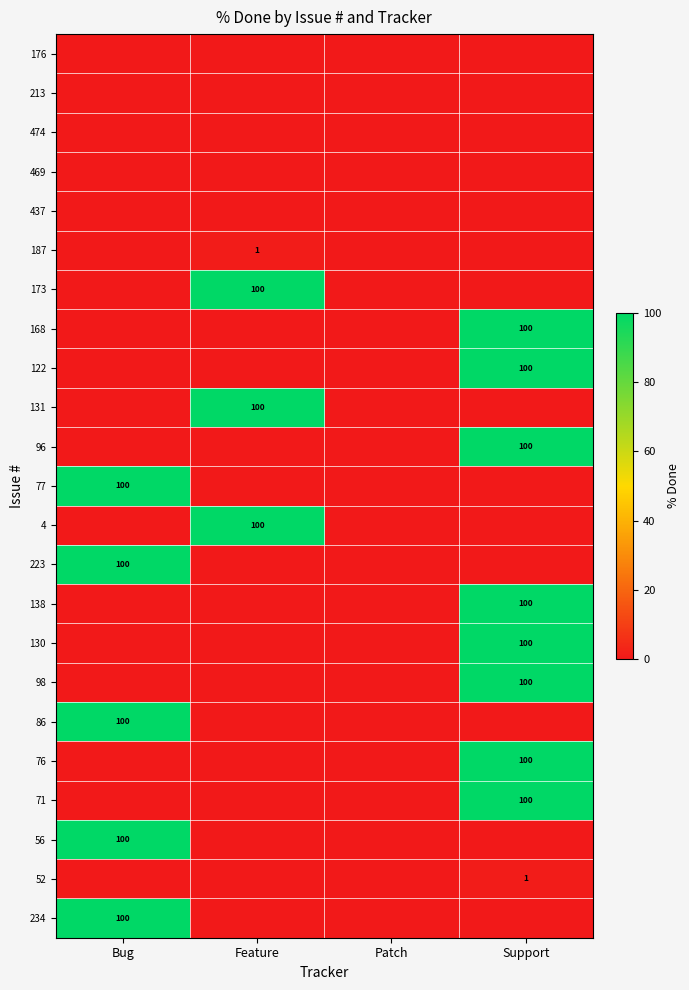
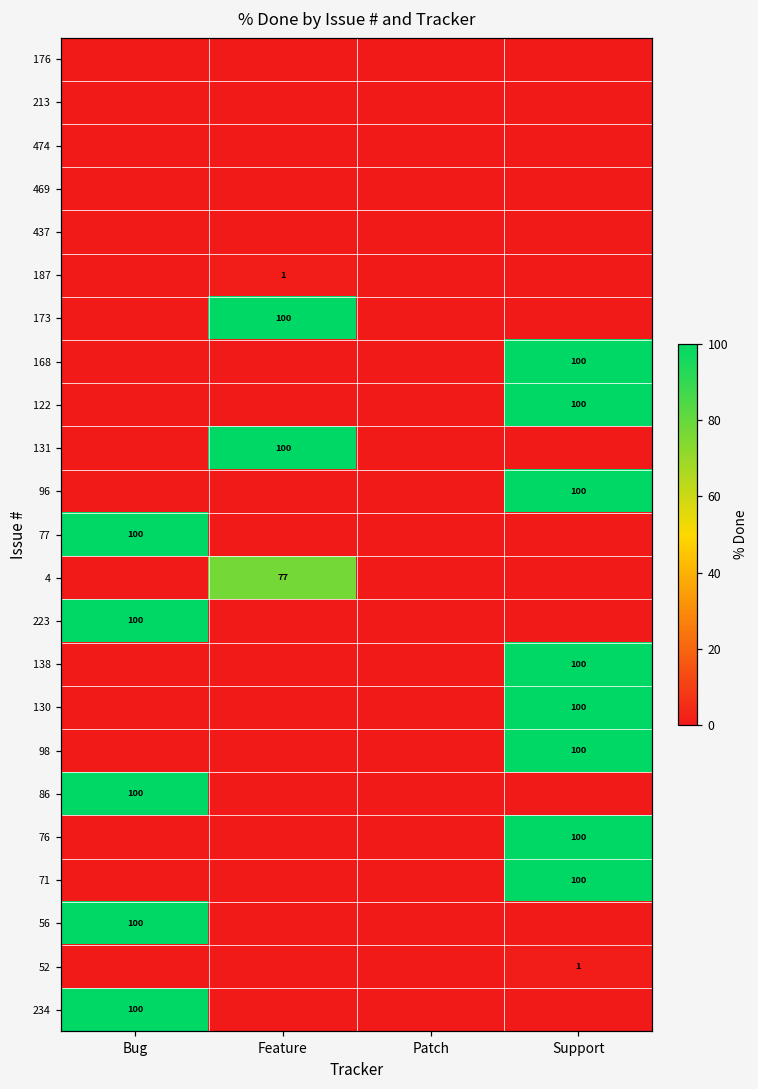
  {
    "187": {
      "Feature": 1
    },
    "173": {
      "Feature": 100
    },
    "168": {
      "Support": 100
    },
    "122": {
      "Support": 100
    },
    "131": {
      "Feature": 100
    },
    "96": {
      "Support": 100
    },
    "77": {
      "Bug": 100
    },
    "4": {
-     "Feature": 100
+     "Feature": 77
    },
    "223": {
      "Bug": 100
    },
    "138": {
      "Support": 100
    },
    "130": {
      "Support": 100
    },
    "98": {
      "Support": 100
    },
    "86": {
      "Bug": 100
    },
    "76": {
      "Support": 100
    },
    "71": {
      "Support": 100
    },
    "56": {
      "Bug": 100
    },
    "52": {
      "Support": 1
    },
    "234": {
      "Bug": 100
    }
  }
